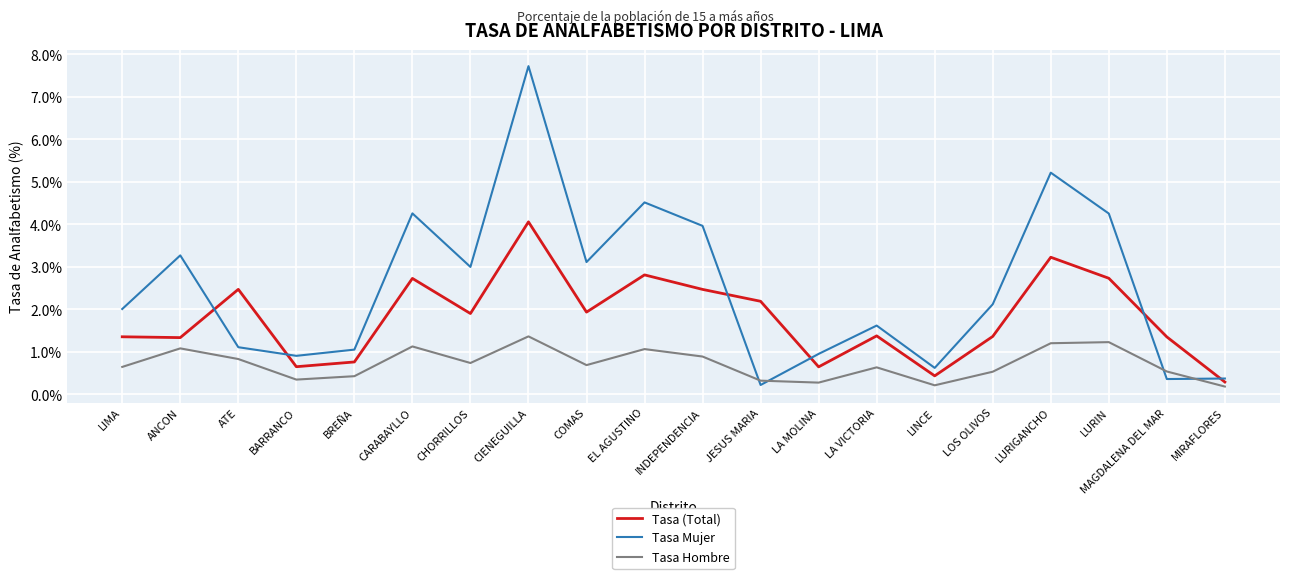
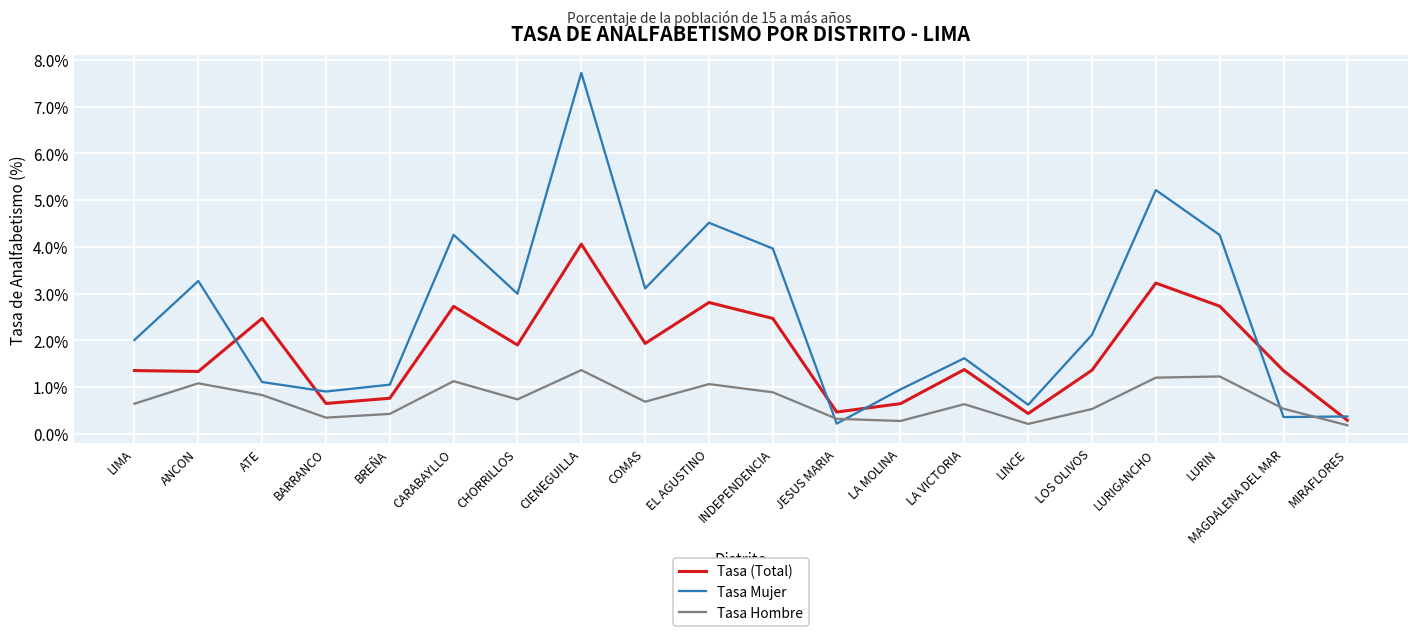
  {
    "Tasa (Total)": {
      "LIMA": "1.4%",
      "ANCON": "1.3%",
      "ATE": "2.5%",
      "BARRANCO": "0.7%",
      "BREÑA": "0.8%",
      "CARABAYLLO": "2.7%",
      "CHORRILLOS": "1.9%",
      "CIENEGUILLA": "4.1%",
      "COMAS": "1.9%",
      "EL AGUSTINO": "2.8%",
      "INDEPENDENCIA": "2.5%",
-     "JESUS MARIA": "2.2%",
+     "JESUS MARIA": "0.5%",
      "LA MOLINA": "0.6%",
      "LA VICTORIA": "1.4%",
      "LINCE": "0.4%",
      "LOS OLIVOS": "1.4%",
      "LURIGANCHO": "3.2%",
      "LURIN": "2.7%",
      "MAGDALENA DEL MAR": "1.4%",
      "MIRAFLORES": "0.3%"
    },
    "Tasa Mujer": {
      "LIMA": "2.0%",
      "ANCON": "3.3%",
      "ATE": "1.1%",
      "BARRANCO": "0.9%",
      "BREÑA": "1.1%",
      "CARABAYLLO": "4.3%",
      "CHORRILLOS": "3.0%",
      "CIENEGUILLA": "7.7%",
      "COMAS": "3.1%",
      "EL AGUSTINO": "4.5%",
      "INDEPENDENCIA": "4.0%",
      "JESUS MARIA": "0.2%",
      "LA MOLINA": "1.0%",
      "LA VICTORIA": "1.6%",
      "LINCE": "0.6%",
      "LOS OLIVOS": "2.1%",
      "LURIGANCHO": "5.2%",
      "LURIN": "4.3%",
      "MAGDALENA DEL MAR": "0.4%",
      "MIRAFLORES": "0.4%"
    },
    "Tasa Hombre": {
      "LIMA": "0.6%",
      "ANCON": "1.1%",
      "ATE": "0.8%",
      "BARRANCO": "0.3%",
      "BREÑA": "0.4%",
      "CARABAYLLO": "1.1%",
      "CHORRILLOS": "0.7%",
      "CIENEGUILLA": "1.4%",
      "COMAS": "0.7%",
      "EL AGUSTINO": "1.1%",
      "INDEPENDENCIA": "0.9%",
      "JESUS MARIA": "0.3%",
      "LA MOLINA": "0.3%",
      "LA VICTORIA": "0.6%",
      "LINCE": "0.2%",
      "LOS OLIVOS": "0.5%",
      "LURIGANCHO": "1.2%",
      "LURIN": "1.2%",
      "MAGDALENA DEL MAR": "0.5%",
      "MIRAFLORES": "0.2%"
    }
  }
